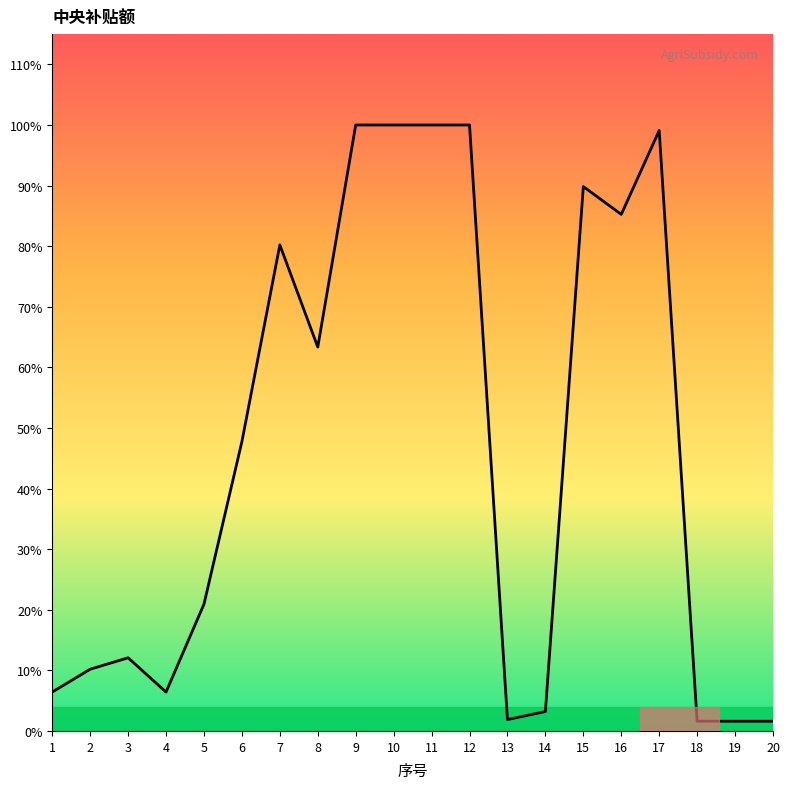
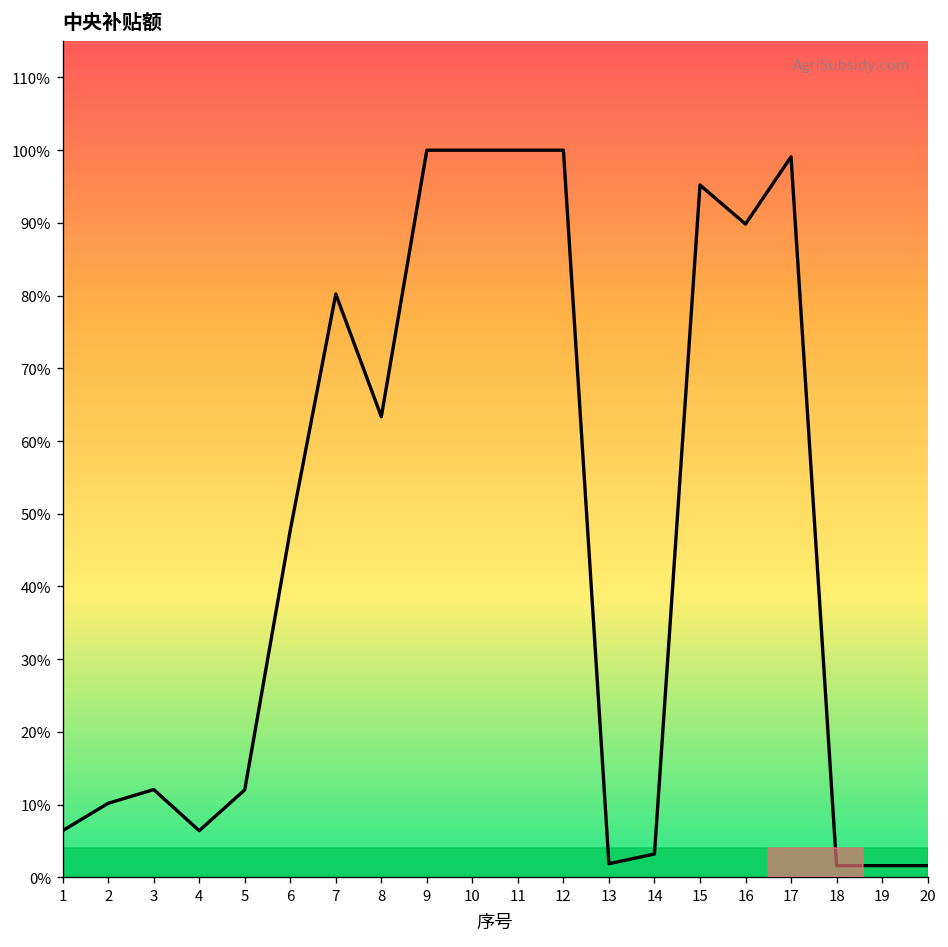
  {
    "1": "6%",
    "2": "10%",
    "3": "12%",
    "4": "6%",
-   "5": "21%",
+   "5": "12%",
    "6": "48%",
    "7": "80%",
    "8": "63%",
    "9": "100%",
    "10": "100%",
    "11": "100%",
    "12": "100%",
-   "15": "90%",
-   "16": "85%",
+   "15": "95%",
+   "16": "90%",
    "17": "99%"
  }
